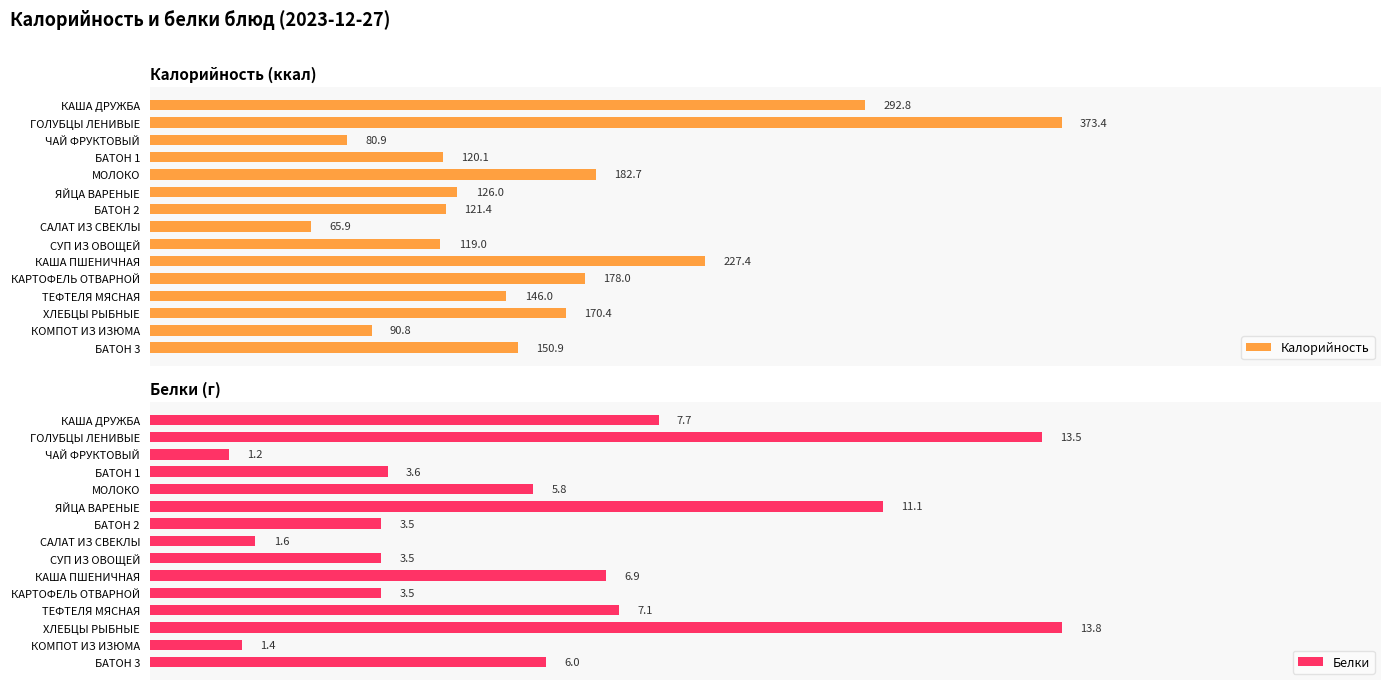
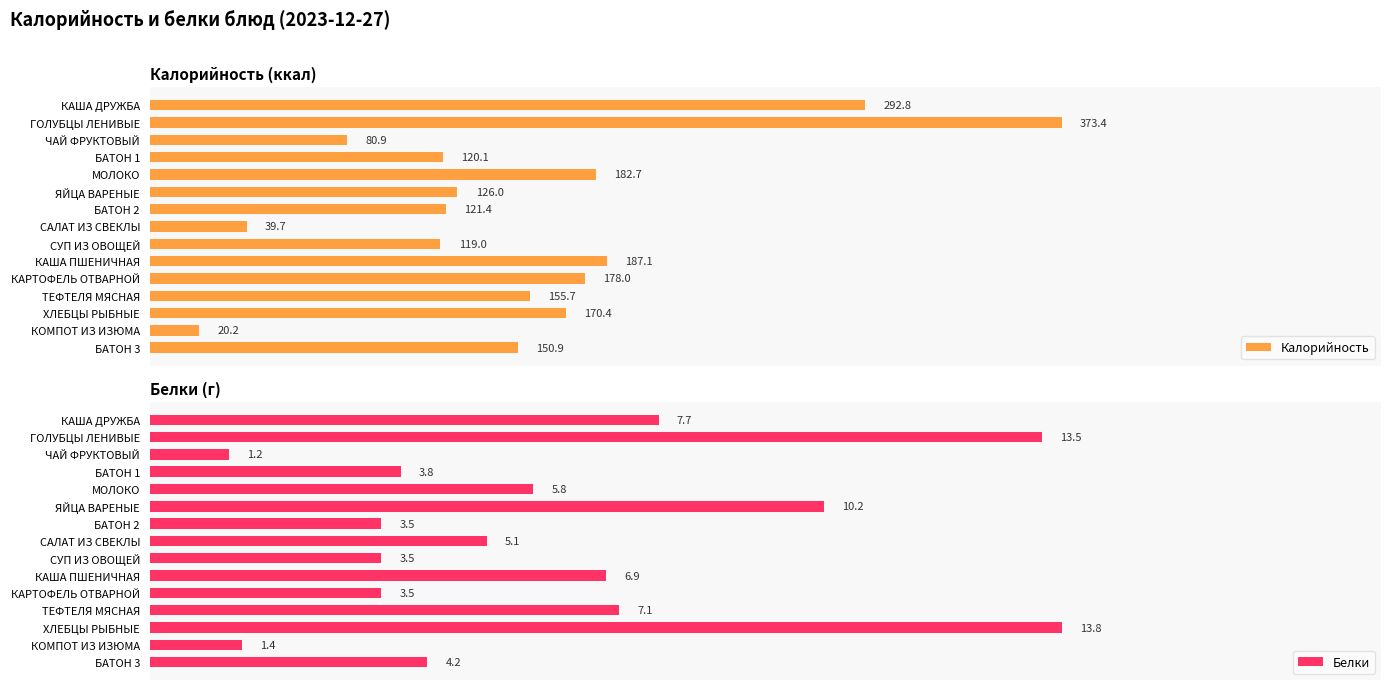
  {
    "Калорийность (ккал)": {
      "КАША ДРУЖБА": 292.8,
      "ГОЛУБЦЫ ЛЕНИВЫЕ": 373.4,
      "ЧАЙ ФРУКТОВЫЙ": 80.9,
      "БАТОН 1": 120.1,
      "МОЛОКО": 182.7,
      "ЯЙЦА ВАРЕНЫЕ": 126.0,
      "БАТОН 2": 121.4,
-     "САЛАТ ИЗ СВЕКЛЫ": 65.9,
+     "САЛАТ ИЗ СВЕКЛЫ": 39.7,
      "СУП ИЗ ОВОЩЕЙ": 119.0,
-     "КАША ПШЕНИЧНАЯ": 227.4,
+     "КАША ПШЕНИЧНАЯ": 187.1,
      "КАРТОФЕЛЬ ОТВАРНОЙ": 178.0,
-     "ТЕФТЕЛЯ МЯСНАЯ": 146.0,
+     "ТЕФТЕЛЯ МЯСНАЯ": 155.7,
      "ХЛЕБЦЫ РЫБНЫЕ": 170.4,
-     "КОМПОТ ИЗ ИЗЮМА": 90.8,
+     "КОМПОТ ИЗ ИЗЮМА": 20.2,
      "БАТОН 3": 150.9
    },
    "Белки (г)": {
      "КАША ДРУЖБА": 7.7,
      "ГОЛУБЦЫ ЛЕНИВЫЕ": 13.5,
      "ЧАЙ ФРУКТОВЫЙ": 1.2,
-     "БАТОН 1": 3.6,
+     "БАТОН 1": 3.8,
      "МОЛОКО": 5.8,
-     "ЯЙЦА ВАРЕНЫЕ": 11.1,
+     "ЯЙЦА ВАРЕНЫЕ": 10.2,
      "БАТОН 2": 3.5,
-     "САЛАТ ИЗ СВЕКЛЫ": 1.6,
+     "САЛАТ ИЗ СВЕКЛЫ": 5.1,
      "СУП ИЗ ОВОЩЕЙ": 3.5,
      "КАША ПШЕНИЧНАЯ": 6.9,
      "КАРТОФЕЛЬ ОТВАРНОЙ": 3.5,
      "ТЕФТЕЛЯ МЯСНАЯ": 7.1,
      "ХЛЕБЦЫ РЫБНЫЕ": 13.8,
      "КОМПОТ ИЗ ИЗЮМА": 1.4,
-     "БАТОН 3": 6.0
+     "БАТОН 3": 4.2
    }
  }
